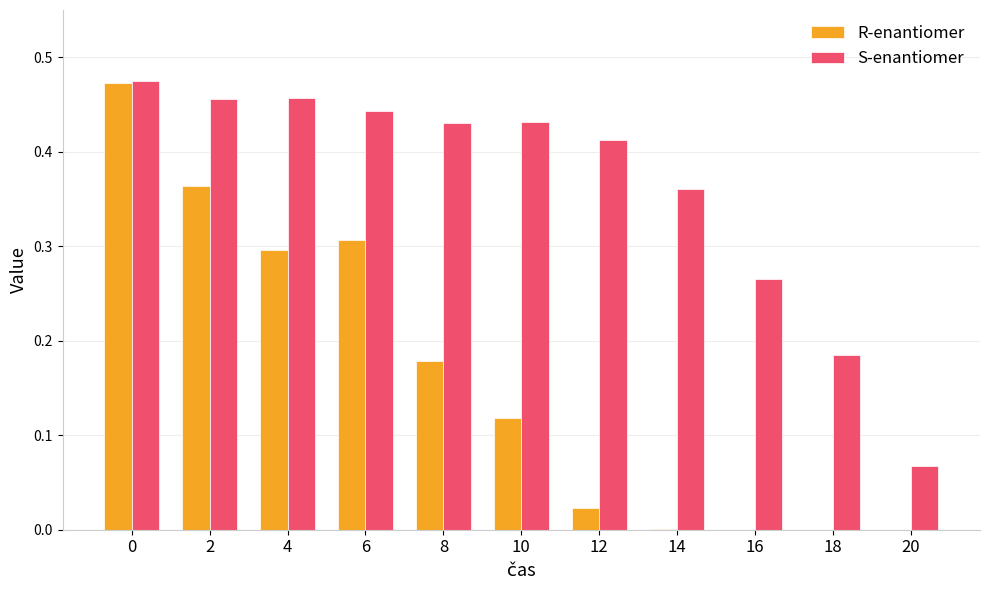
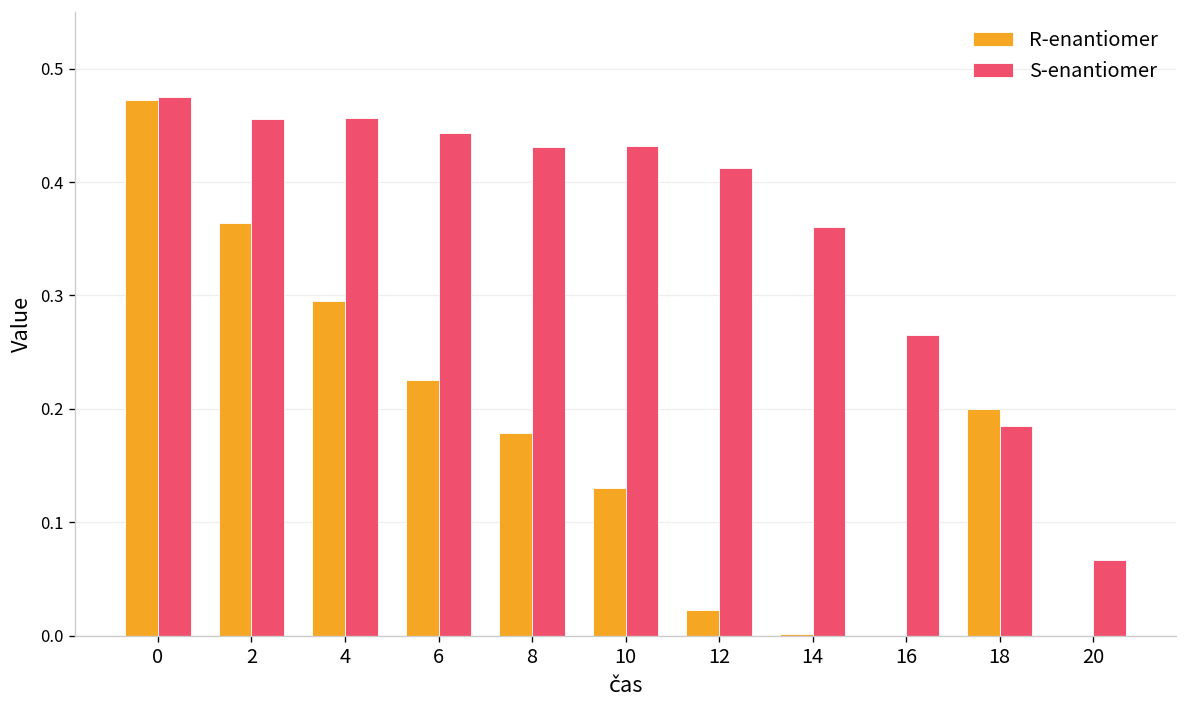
  {
    "R-enantiomer": {
      "0": 0.47,
      "2": 0.36,
      "4": 0.30,
-     "6": 0.31,
+     "6": 0.23,
      "8": 0.18,
-     "10": 0.12,
+     "10": 0.13,
      "12": 0.02,
      "16": 0.00,
-     "18": 0.0,
+     "18": 0.2,
      "20": 0.00
    },
    "S-enantiomer": {
      "0": 0.48,
      "2": 0.46,
      "4": 0.46,
      "6": 0.44,
      "8": 0.43,
      "10": 0.43,
      "12": 0.41,
      "14": 0.36,
      "16": 0.27,
      "18": 0.19,
      "20": 0.07
    }
  }
